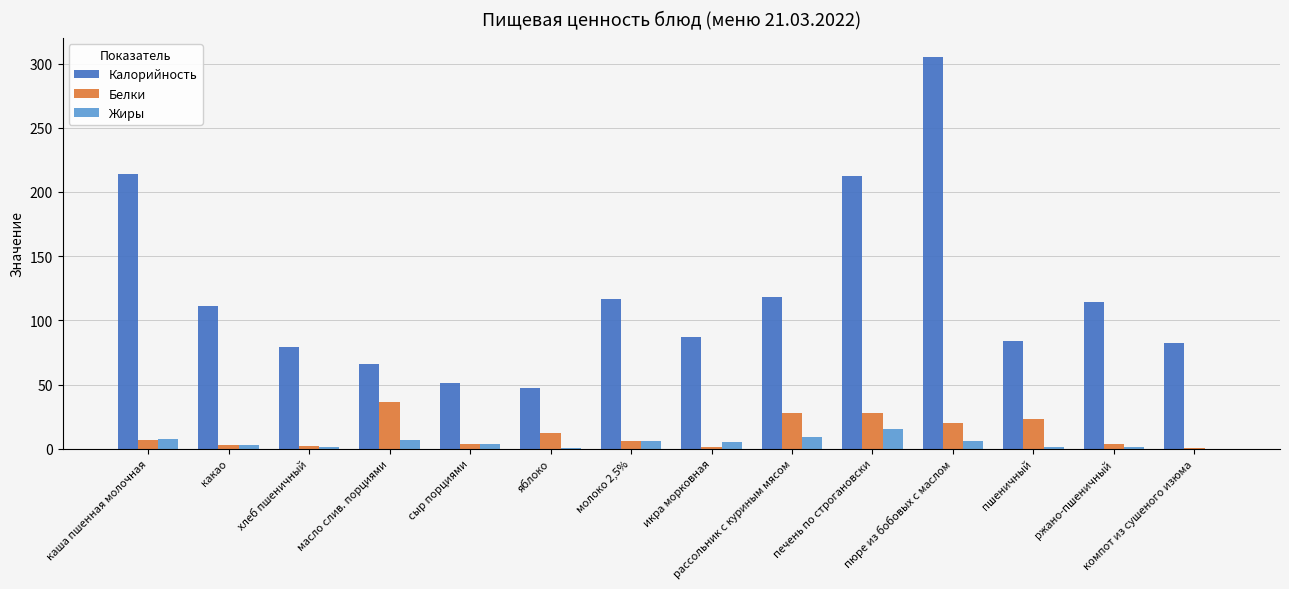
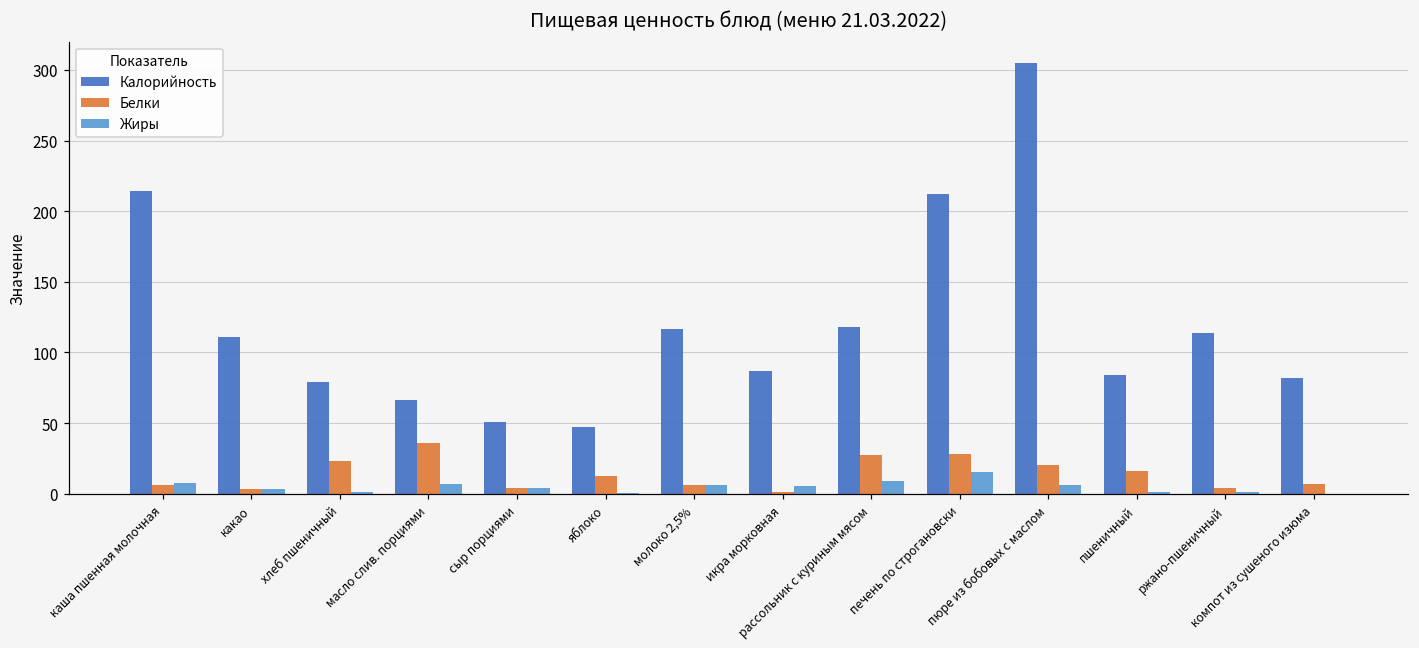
  {
    "Белки": {
      "каша пшенная молочная": 6,
      "какао": 3,
-     "хлеб пшеничный": 2,
+     "хлеб пшеничный": 23,
      "масло слив. порциями": 36,
      "сыр порциями": 4,
      "яблоко": 12,
      "молоко 2,5%": 6,
      "рассольник с куриным мясом": 28,
      "печень по строгановски": 28,
      "пюре из бобовых с маслом": 20,
-     "пшеничный": 23,
+     "пшеничный": 16,
      "ржано-пшеничный": 4,
-     "компот из сушеного изюма": 0
+     "компот из сушеного изюма": 7
    }
  }
